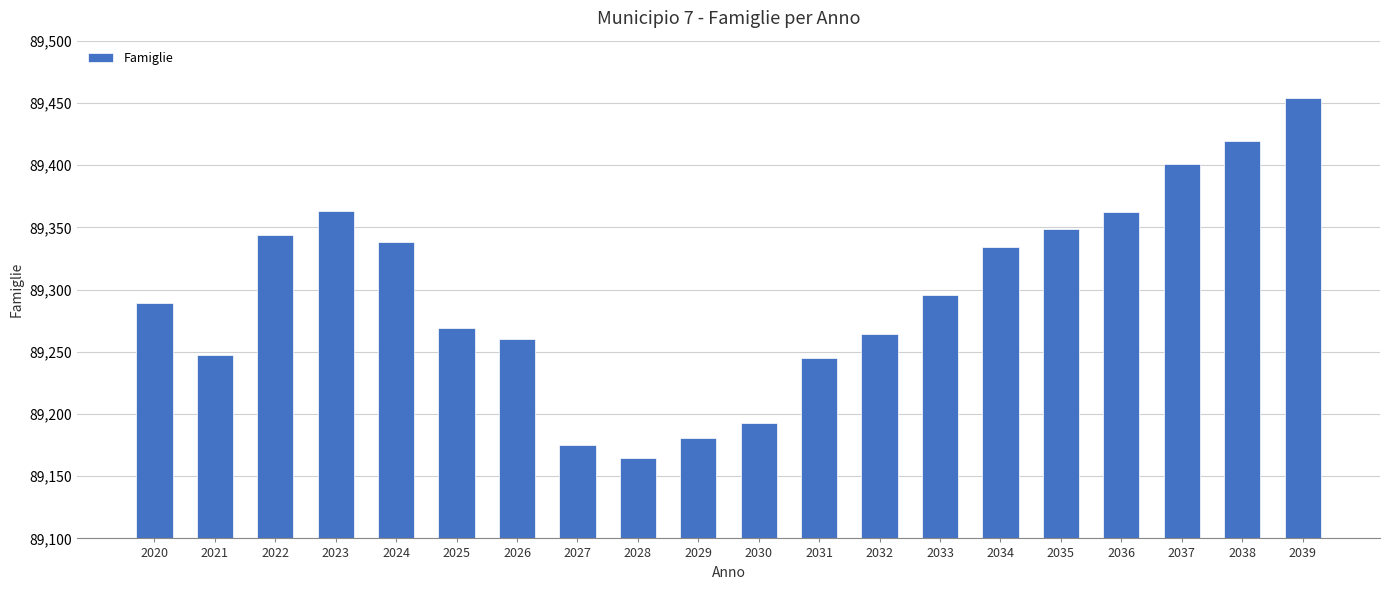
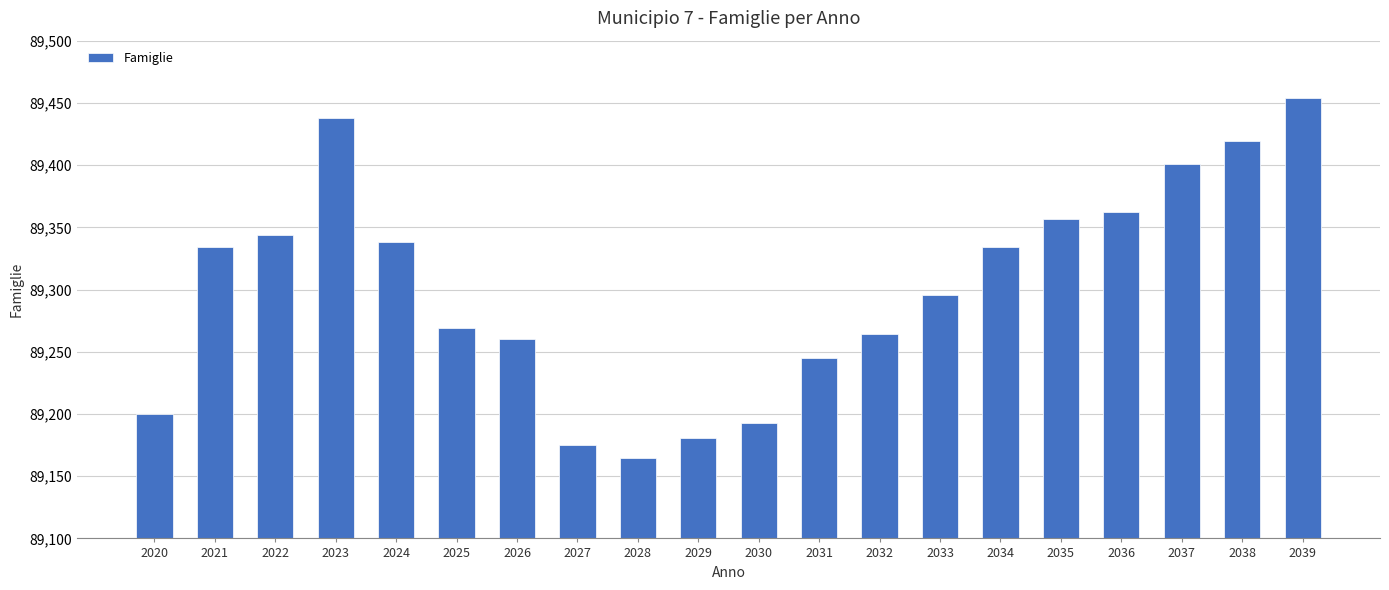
  {
-   "2020": "89,289",
-   "2021": "89,247",
+   "2020": "89,200",
+   "2021": "89,334",
    "2022": "89,344",
-   "2023": "89,363",
+   "2023": "89,438",
    "2024": "89,338",
    "2025": "89,269",
    "2026": "89,260",
    "2027": "89,175",
    "2028": "89,165",
    "2029": "89,181",
    "2030": "89,193",
    "2031": "89,245",
    "2032": "89,264",
    "2033": "89,296",
    "2034": "89,334",
-   "2035": "89,349",
+   "2035": "89,357",
    "2036": "89,362",
    "2037": "89,401",
    "2038": "89,419",
    "2039": "89,454"
  }
